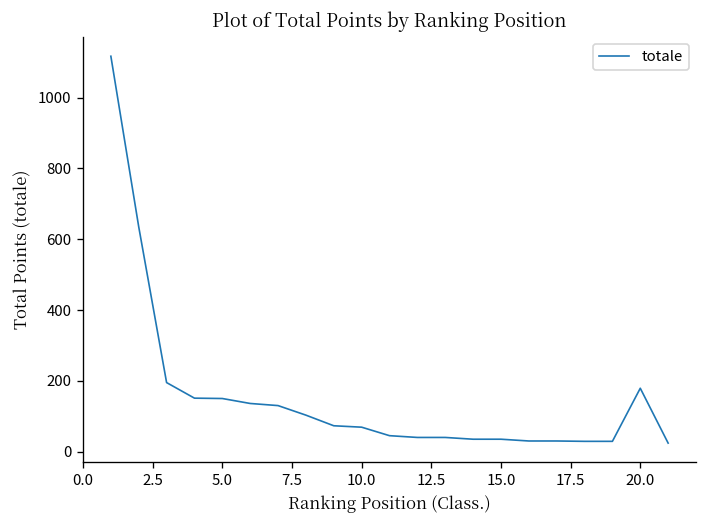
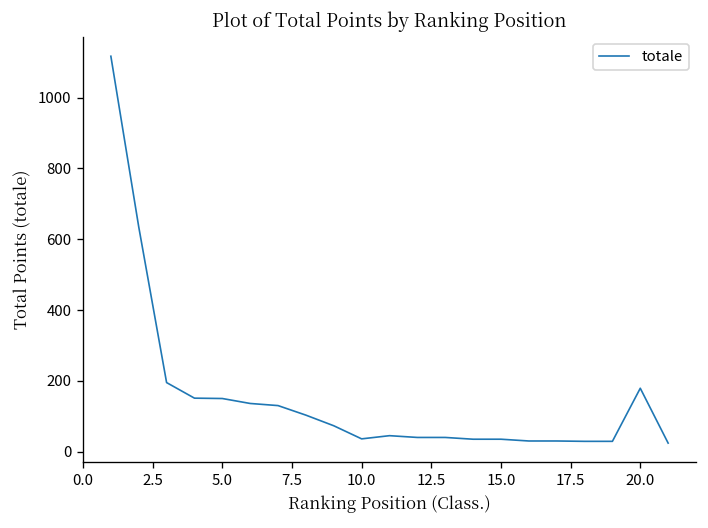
  {
    "5.0": 150,
-   "10.0": 70,
+   "10.0": 40,
    "15.0": 40,
    "20.0": 180
  }
